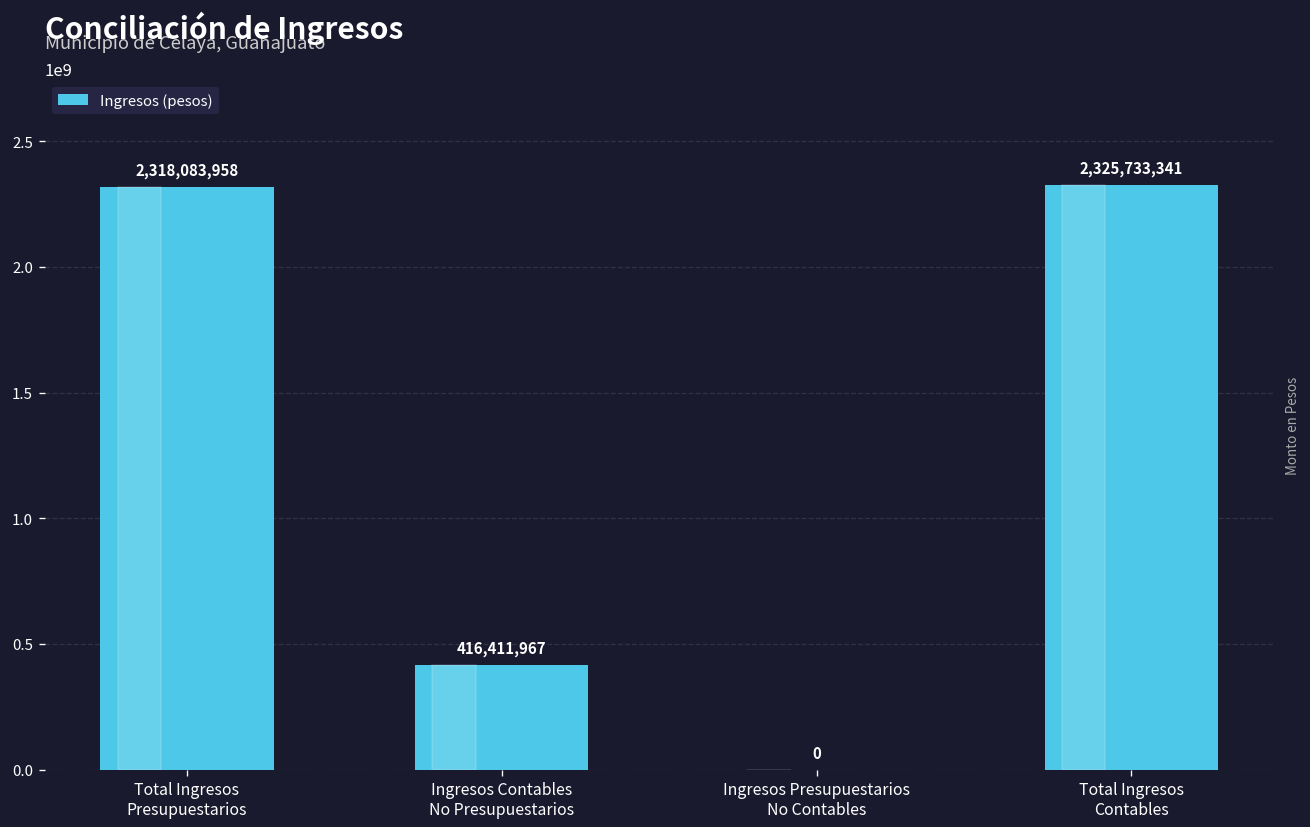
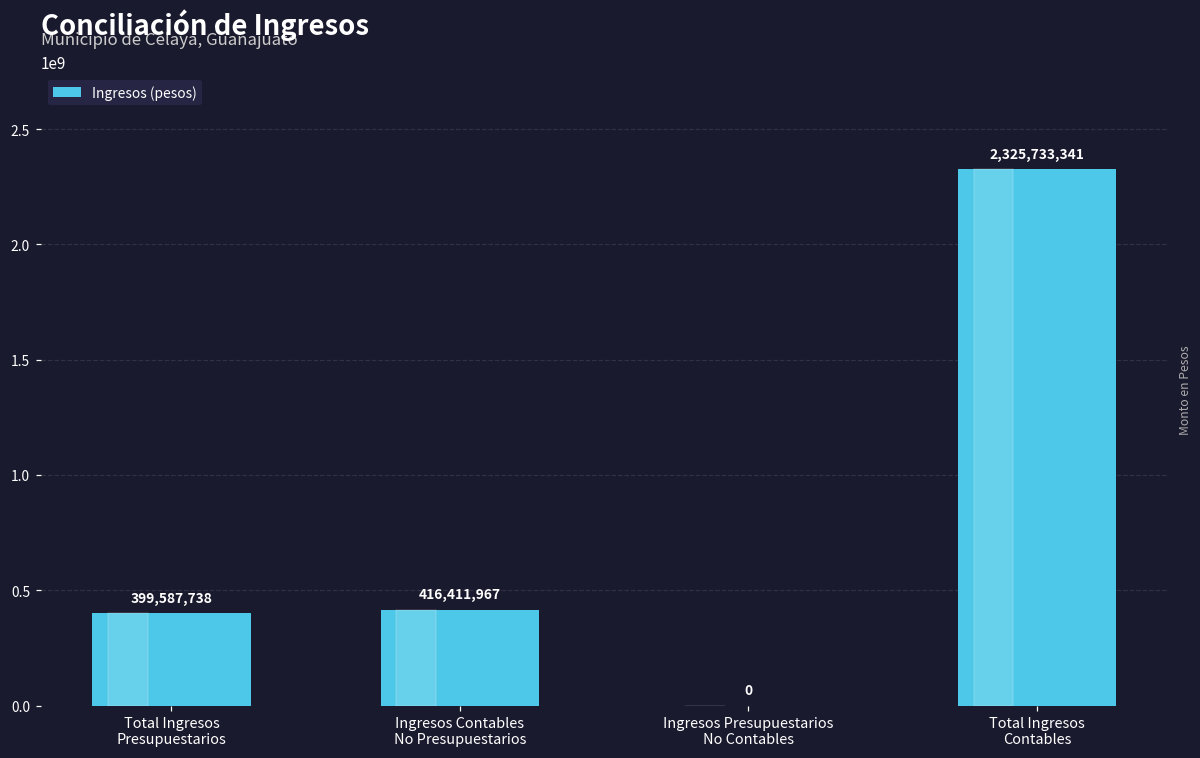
  {
-   "Total Ingresos Presupuestarios": "2,318,083,958",
+   "Total Ingresos Presupuestarios": "399,587,738",
    "Ingresos Contables No Presupuestarios": "416,411,967",
    "Ingresos Presupuestarios No Contables": "0",
    "Total Ingresos Contables": "2,325,733,341"
  }
